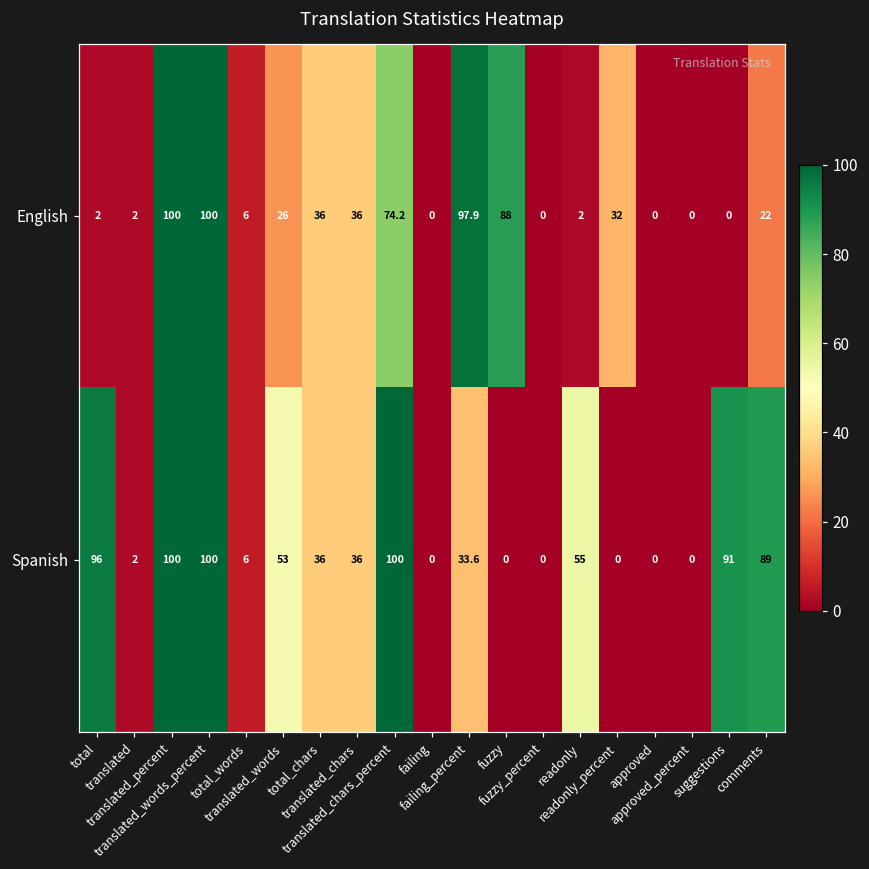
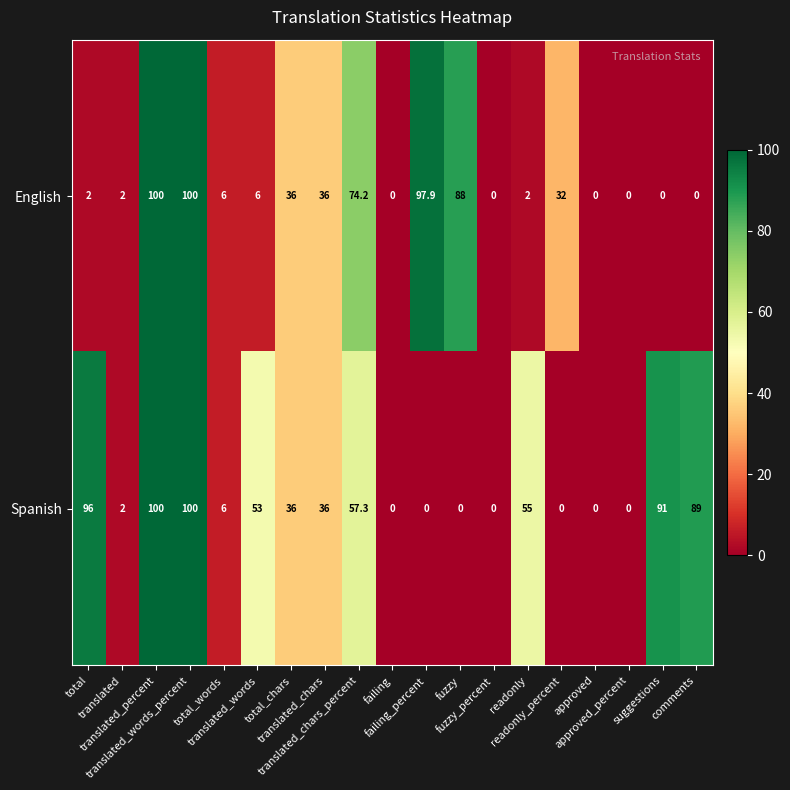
  {
    "English": {
      "total": 2,
      "translated": 2,
      "translated_percent": 100,
      "translated_words_percent": 100,
      "total_words": 6,
-     "translated_words": 26,
+     "translated_words": 6,
      "total_chars": 36,
      "translated_chars": 36,
      "translated_chars_percent": 74.2,
      "failing": 0,
      "failing_percent": 97.9,
      "fuzzy": 88,
      "fuzzy_percent": 0,
      "readonly": 2,
      "readonly_percent": 32,
      "approved": 0,
      "approved_percent": 0,
-     "comments": 22
+     "comments": 0
    },
    "Spanish": {
      "total": 96,
      "translated": 2,
      "translated_percent": 100,
      "translated_words_percent": 100,
      "total_words": 6,
      "translated_words": 53,
      "total_chars": 36,
      "translated_chars": 36,
-     "translated_chars_percent": 100,
+     "translated_chars_percent": 57.3,
      "failing": 0,
-     "failing_percent": 33.6,
+     "failing_percent": 0,
      "fuzzy": 0,
      "fuzzy_percent": 0,
      "readonly": 55,
      "readonly_percent": 0,
      "approved": 0,
      "approved_percent": 0,
      "suggestions": 91,
      "comments": 89
    }
  }
